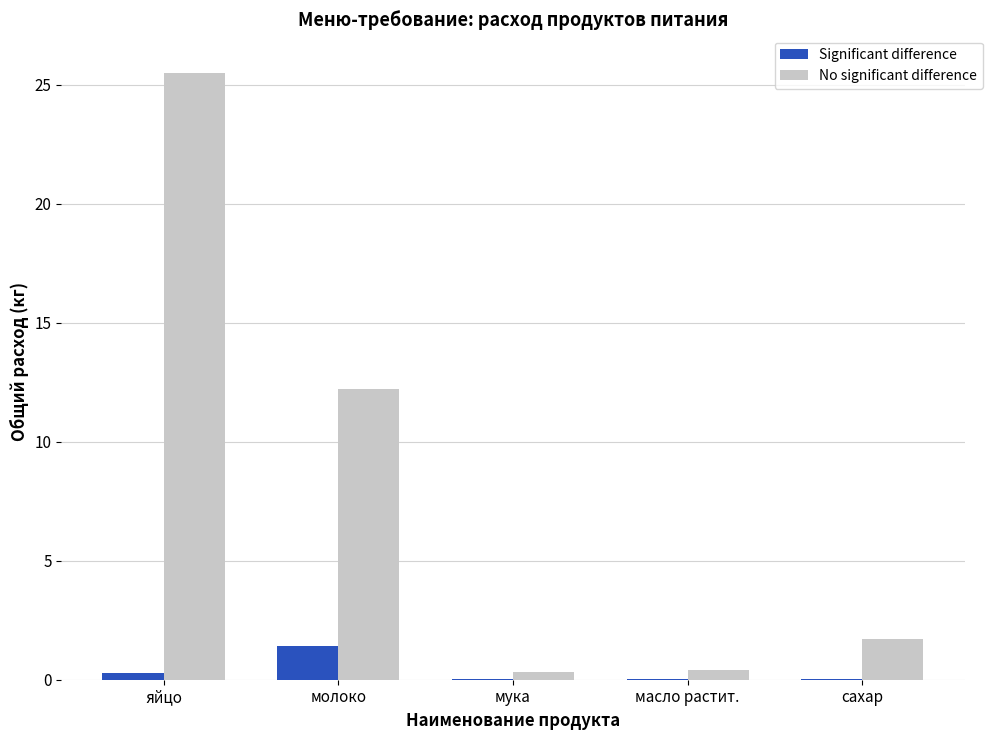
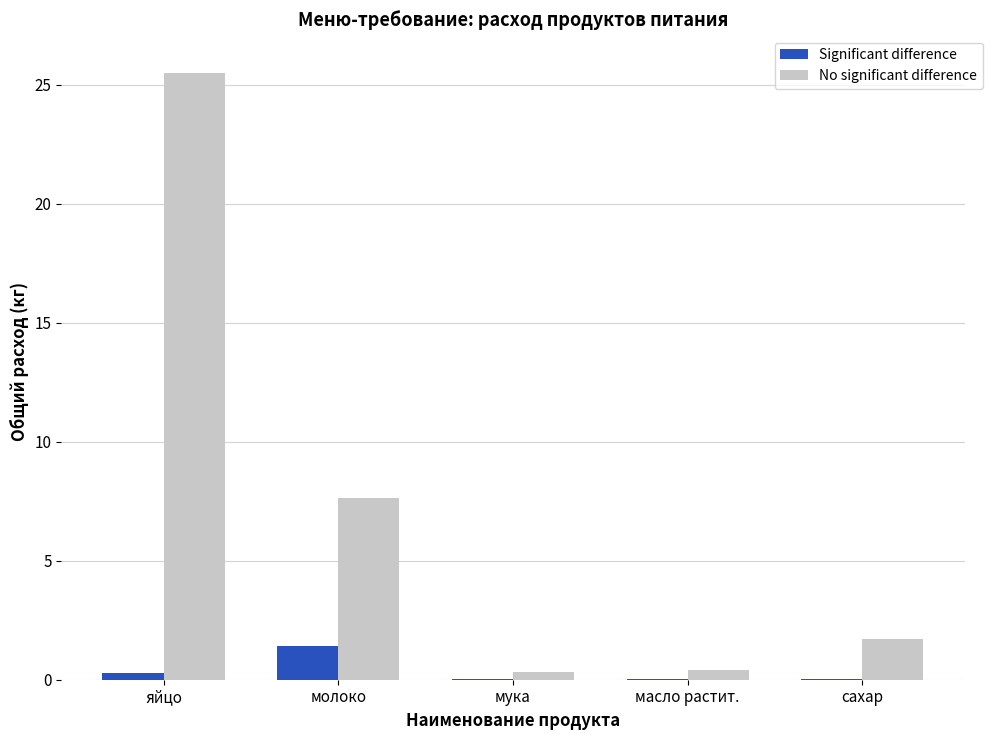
  {
    "Significant difference": {
      "яйцо": 0.3,
      "молоко": 1.4
    },
    "No significant difference": {
      "яйцо": 25.5,
-     "молоко": 12.2,
+     "молоко": 7.7,
      "мука": 0.3,
      "масло растит.": 0.4,
      "сахар": 1.7
    }
  }
